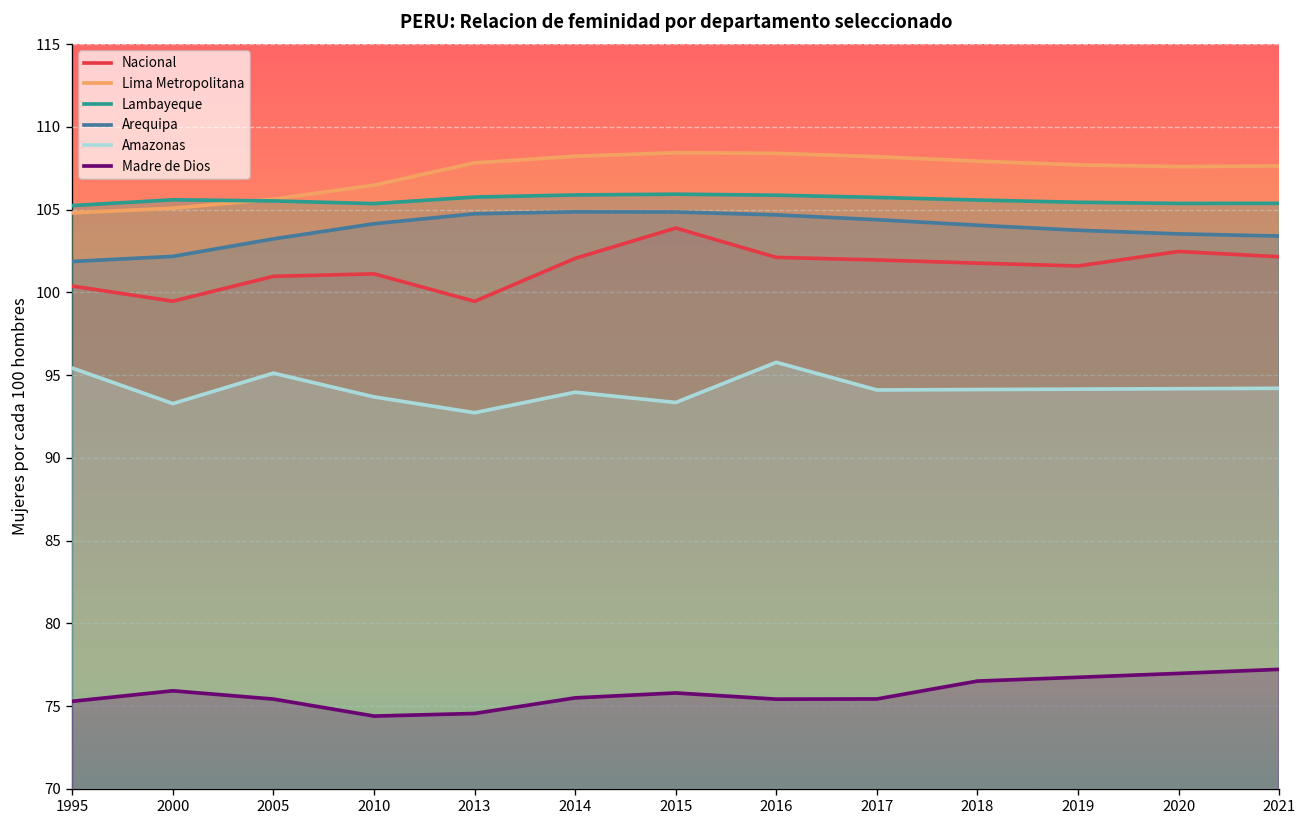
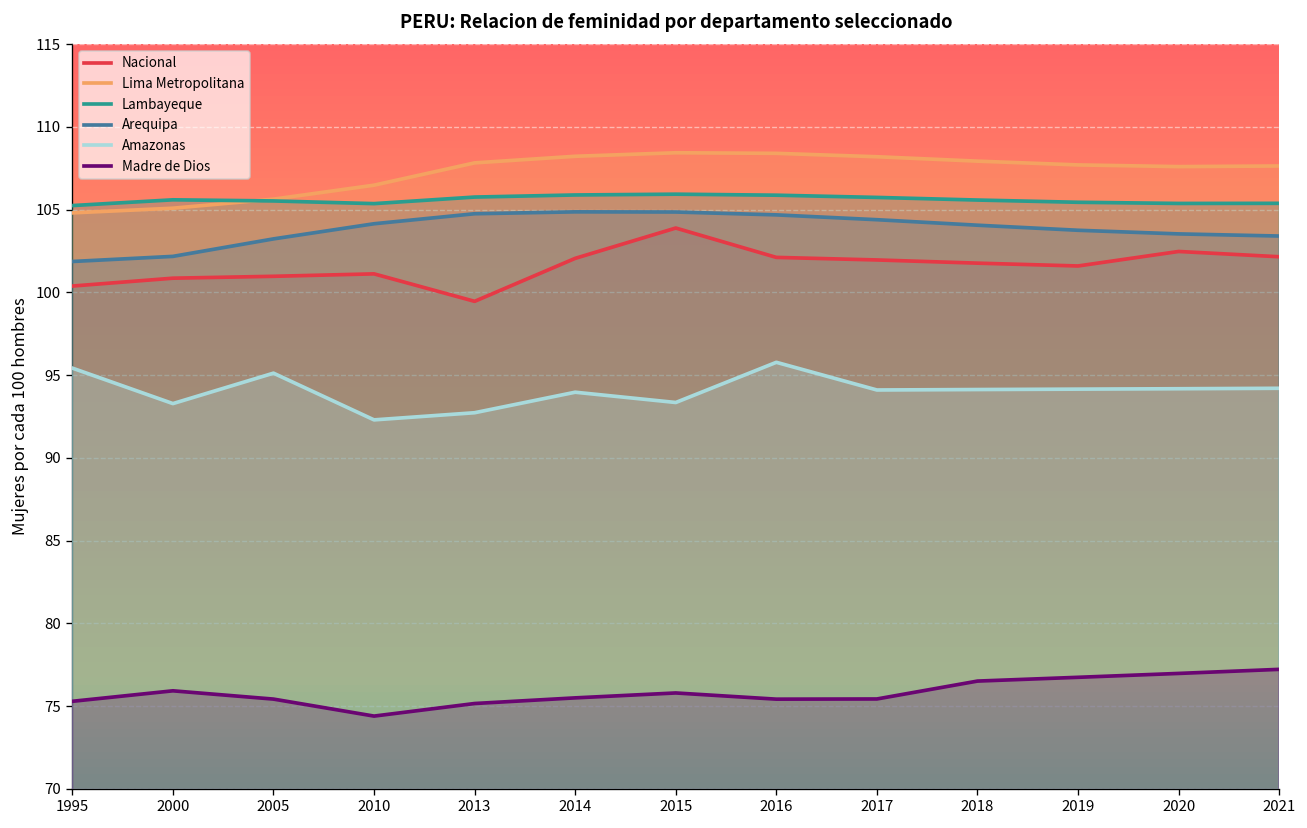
  {
    "Nacional": {
      "1995": 100.4,
-     "2000": 99.5,
+     "2000": 100.9,
      "2005": 101.0,
      "2010": 101.1,
      "2013": 99.5,
      "2014": 102.1,
      "2015": 103.9,
      "2016": 102.1,
      "2017": 102.0,
      "2018": 101.8,
      "2019": 101.6,
      "2020": 102.5,
      "2021": 102.2
    },
    "Lima Metropolitana": {
      "1995": 104.8,
      "2000": 105.1,
      "2010": 106.5,
      "2013": 107.8,
      "2014": 108.2,
      "2015": 108.4,
      "2016": 108.4,
      "2017": 108.2,
      "2018": 107.9,
      "2019": 107.7,
      "2020": 107.6,
      "2021": 107.6
    },
    "Amazonas": {
      "1995": 95.4,
      "2000": 93.3,
      "2005": 95.1,
-     "2010": 93.7,
+     "2010": 92.3,
      "2013": 92.7,
      "2014": 94.0,
      "2015": 93.3,
      "2016": 95.8,
      "2017": 94.1,
      "2018": 94.1,
      "2019": 94.2,
      "2020": 94.2,
      "2021": 94.2
    },
    "Madre de Dios": {
      "1995": 75.3,
      "2000": 75.9,
      "2005": 75.4,
      "2010": 74.4,
-     "2013": 74.5,
+     "2013": 75.2,
      "2014": 75.5,
      "2015": 75.8,
      "2016": 75.4,
      "2017": 75.4,
      "2018": 76.5,
      "2019": 76.7,
      "2020": 77.0,
      "2021": 77.2
    }
  }
